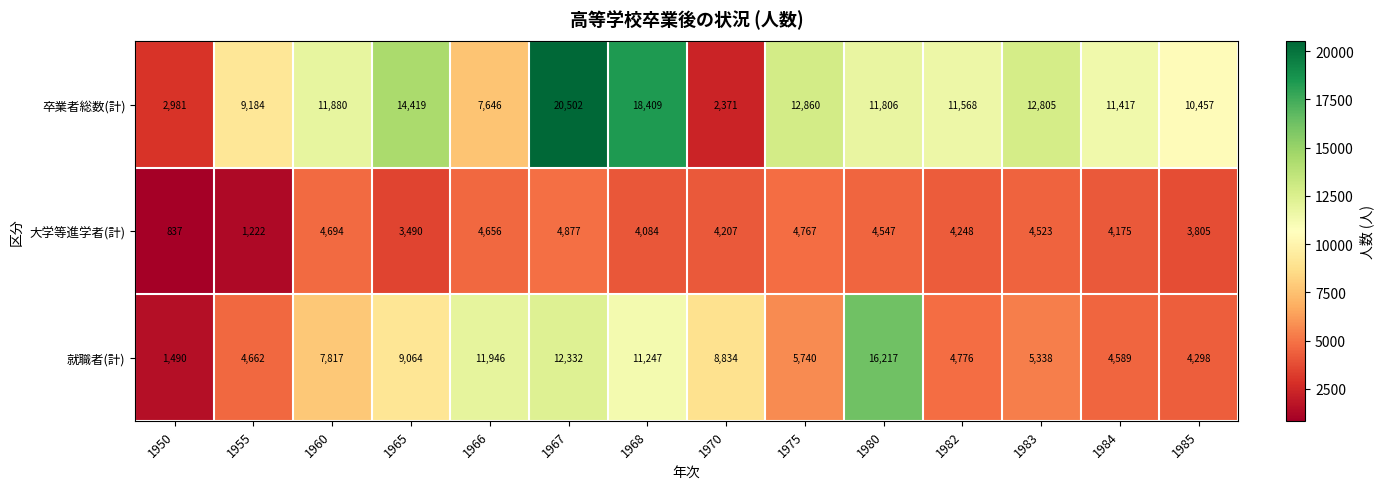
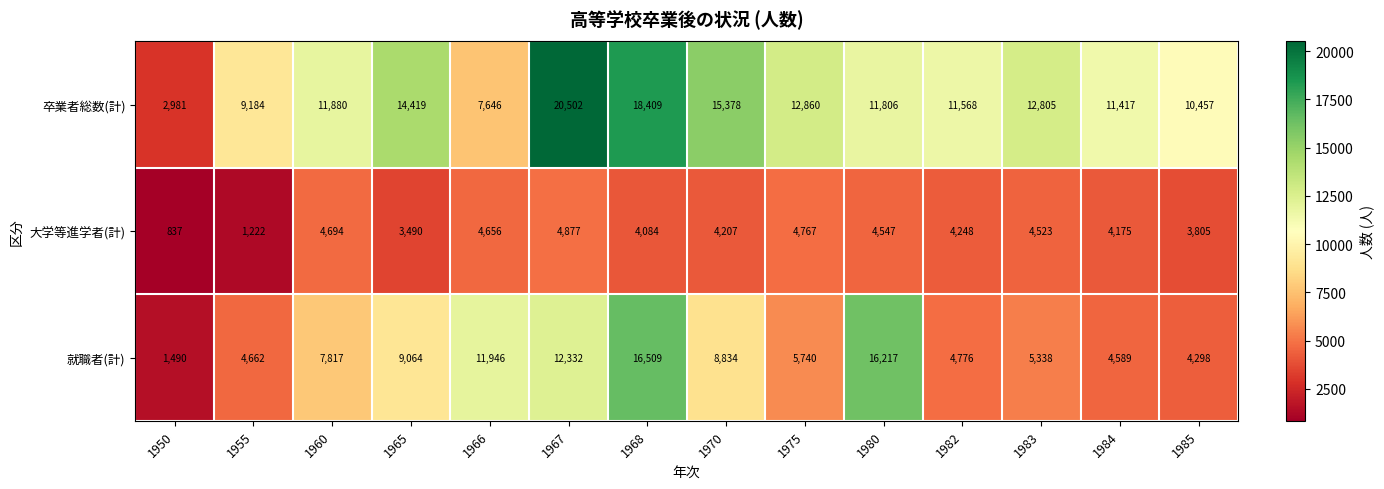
  {
    "卒業者総数(計)": {
      "1950": "2,981",
      "1955": "9,184",
      "1960": "11,880",
      "1965": "14,419",
      "1966": "7,646",
      "1967": "20,502",
      "1968": "18,409",
-     "1970": "2,371",
+     "1970": "15,378",
      "1975": "12,860",
      "1980": "11,806",
      "1982": "11,568",
      "1983": "12,805",
      "1984": "11,417",
      "1985": "10,457"
    },
    "大学等進学者(計)": {
      "1950": "837",
      "1955": "1,222",
      "1960": "4,694",
      "1965": "3,490",
      "1966": "4,656",
      "1967": "4,877",
      "1968": "4,084",
      "1970": "4,207",
      "1975": "4,767",
      "1980": "4,547",
      "1982": "4,248",
      "1983": "4,523",
      "1984": "4,175",
      "1985": "3,805"
    },
    "就職者(計)": {
      "1950": "1,490",
      "1955": "4,662",
      "1960": "7,817",
      "1965": "9,064",
      "1966": "11,946",
      "1967": "12,332",
-     "1968": "11,247",
+     "1968": "16,509",
      "1970": "8,834",
      "1975": "5,740",
      "1980": "16,217",
      "1982": "4,776",
      "1983": "5,338",
      "1984": "4,589",
      "1985": "4,298"
    }
  }
